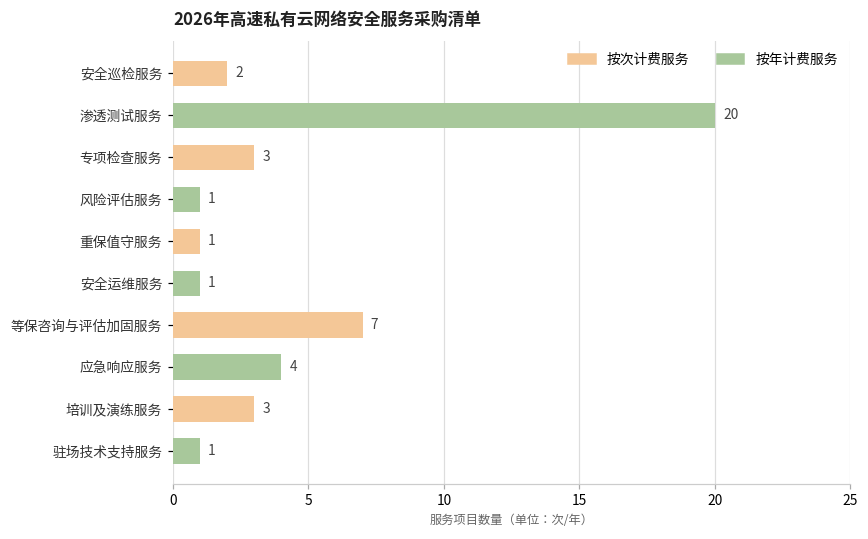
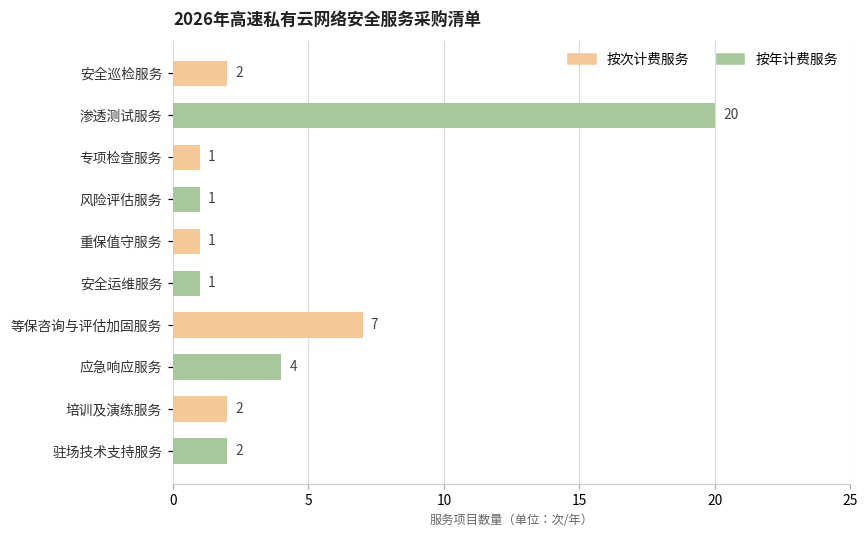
  {
    "安全巡检服务": 2,
    "渗透测试服务": 20,
-   "专项检查服务": 3,
+   "专项检查服务": 1,
    "风险评估服务": 1,
    "重保值守服务": 1,
    "安全运维服务": 1,
    "等保咨询与评估加固服务": 7,
    "应急响应服务": 4,
-   "培训及演练服务": 3,
-   "驻场技术支持服务": 1
+   "培训及演练服务": 2,
+   "驻场技术支持服务": 2
  }
